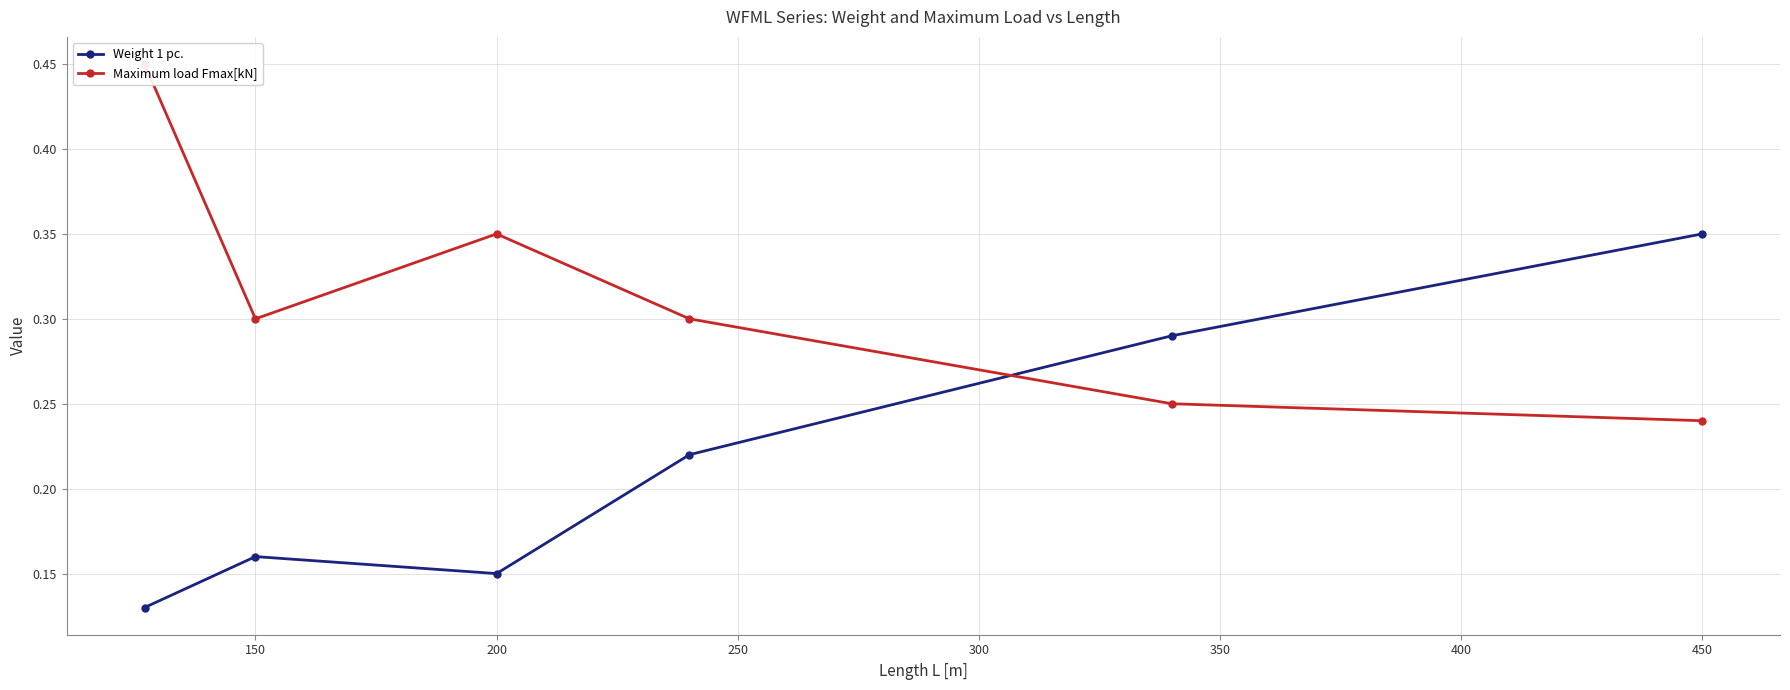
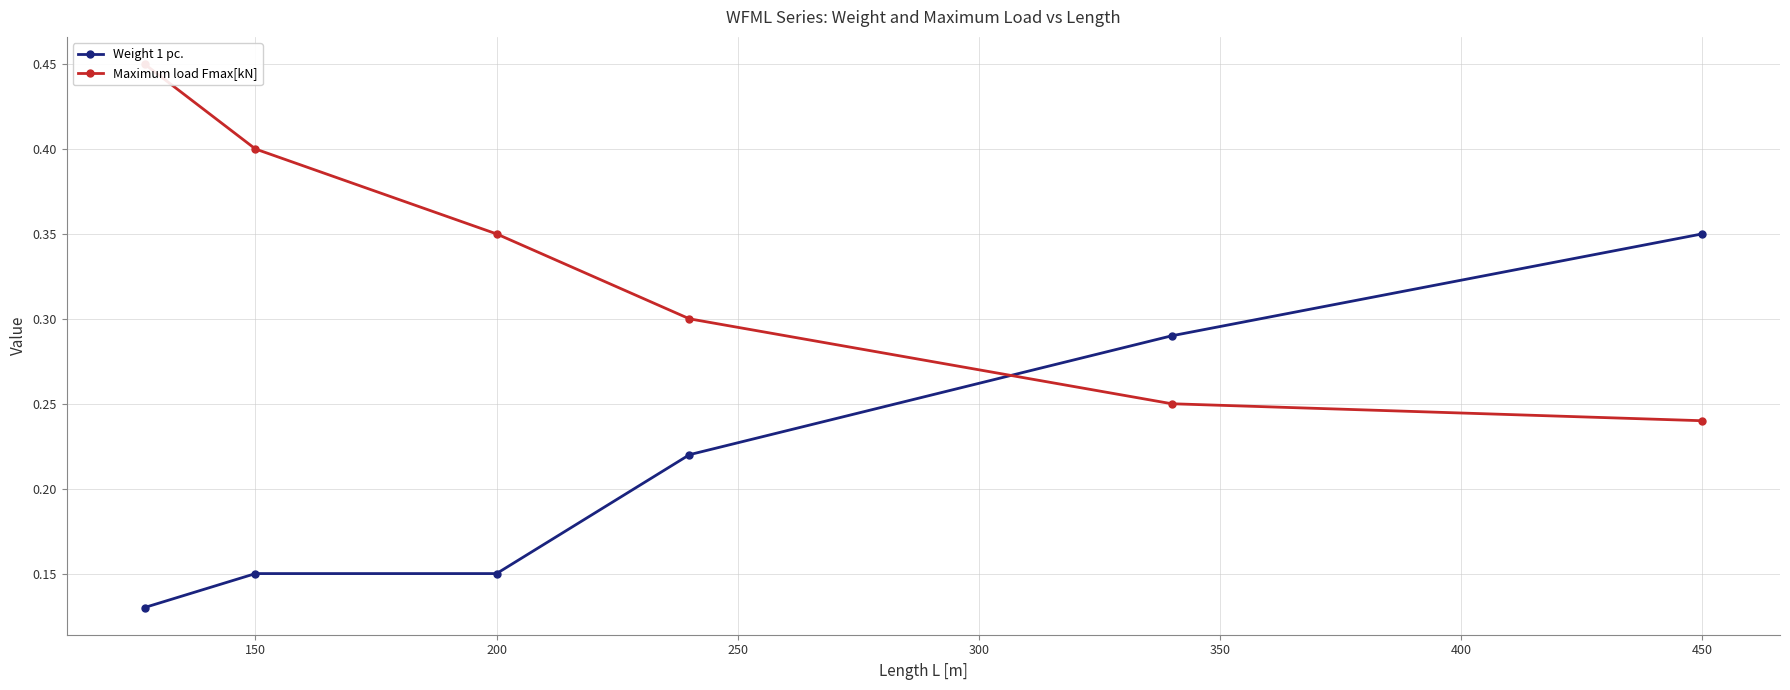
  {
    "Weight 1 pc.": {
-     "150": 0.16,
+     "150": 0.15,
      "200": 0.15,
      "450": 0.35
    },
    "Maximum load Fmax[kN]": {
-     "150": 0.3,
+     "150": 0.4,
      "200": 0.350,
      "450": 0.240
    }
  }
